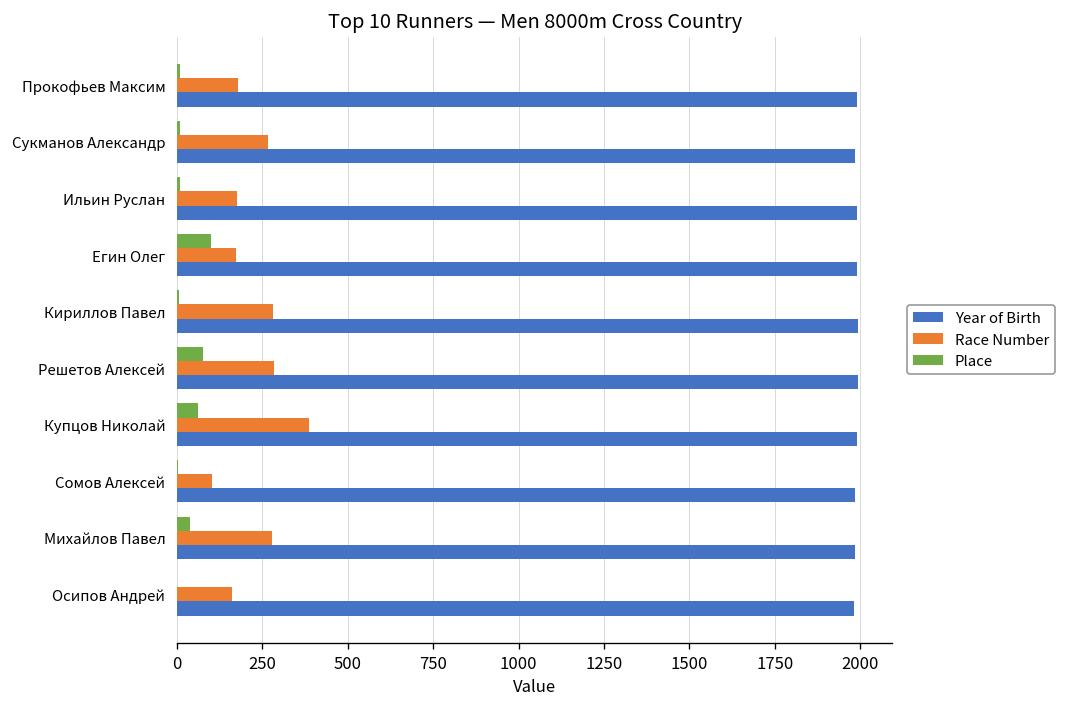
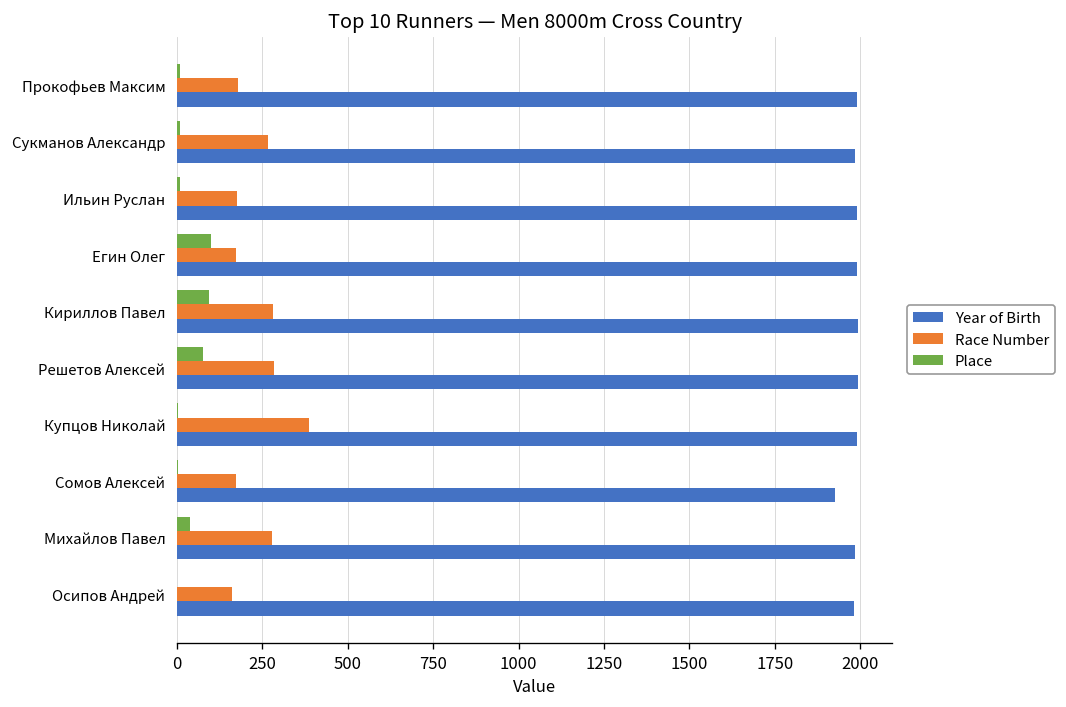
  {
    "Year of Birth": {
      "Прокофьев Максим": 1990,
      "Сукманов Александр": 1990,
      "Ильин Руслан": 1990,
      "Егин Олег": 1990,
      "Кириллов Павел": 1990,
      "Решетов Алексей": 1990,
      "Купцов Николай": 1990,
-     "Сомов Алексей": 1990,
+     "Сомов Алексей": 1930,
      "Михайлов Павел": 1990,
      "Осипов Андрей": 1980
    },
    "Race Number": {
      "Прокофьев Максим": 180,
      "Сукманов Александр": 270,
      "Ильин Руслан": 180,
      "Егин Олег": 170,
      "Кириллов Павел": 280,
      "Решетов Алексей": 290,
      "Купцов Николай": 390,
-     "Сомов Алексей": 100,
+     "Сомов Алексей": 170,
      "Михайлов Павел": 280,
      "Осипов Андрей": 160
    },
    "Place": {
      "Прокофьев Максим": 10,
      "Сукманов Александр": 10,
      "Егин Олег": 100,
-     "Кириллов Павел": 10,
+     "Кириллов Павел": 90,
      "Решетов Алексей": 80,
-     "Купцов Николай": 60,
+     "Купцов Николай": 0,
      "Михайлов Павел": 40
    }
  }
